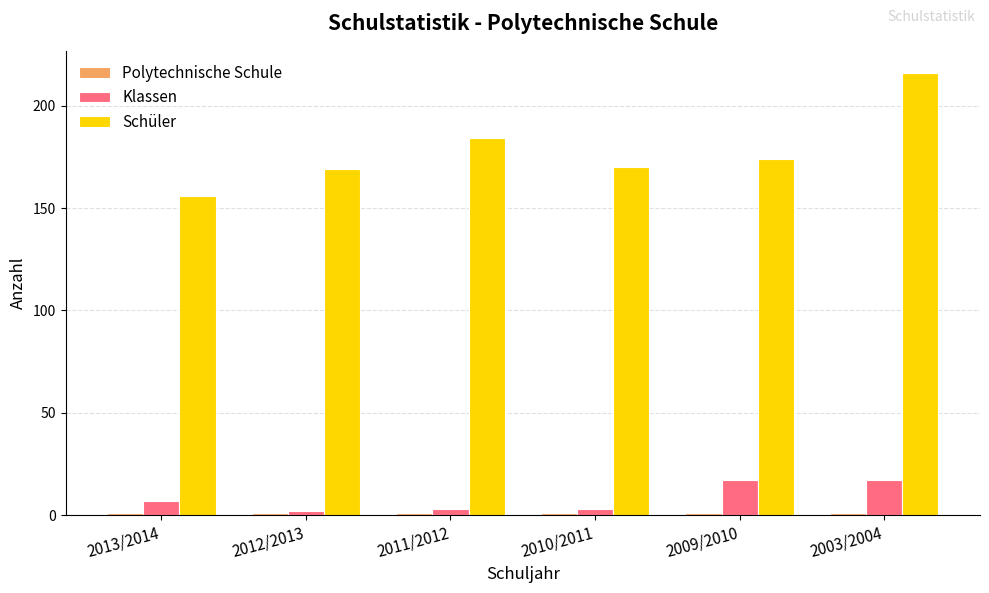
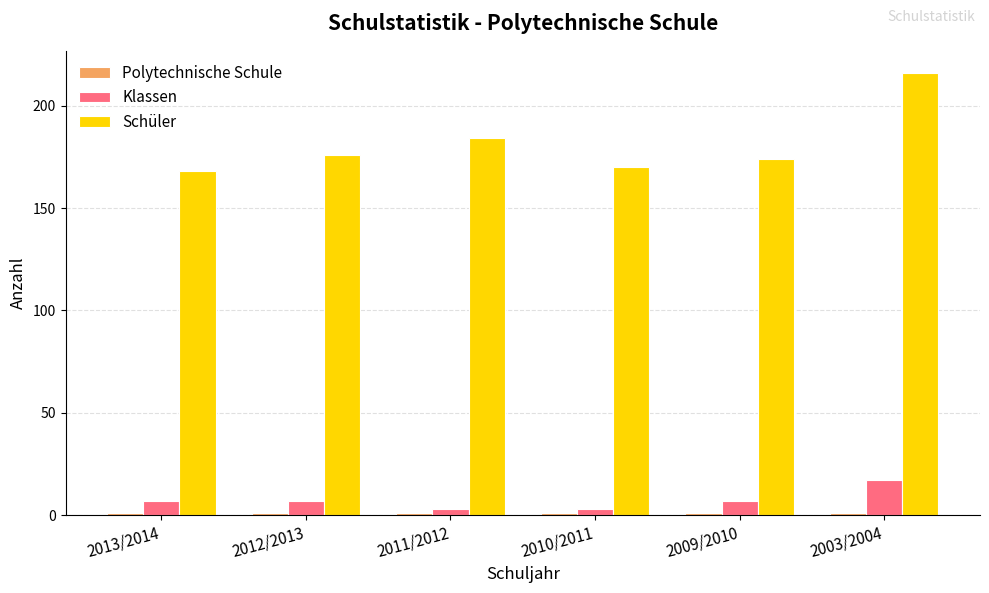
  {
    "Klassen": {
      "2013/2014": 7,
-     "2012/2013": 2,
+     "2012/2013": 7,
      "2011/2012": 3,
      "2010/2011": 3,
-     "2009/2010": 17,
+     "2009/2010": 7,
      "2003/2004": 17
    },
    "Schüler": {
-     "2013/2014": 156,
-     "2012/2013": 169,
+     "2013/2014": 168,
+     "2012/2013": 176,
      "2011/2012": 184,
      "2010/2011": 170,
      "2009/2010": 174,
      "2003/2004": 216
    }
  }
